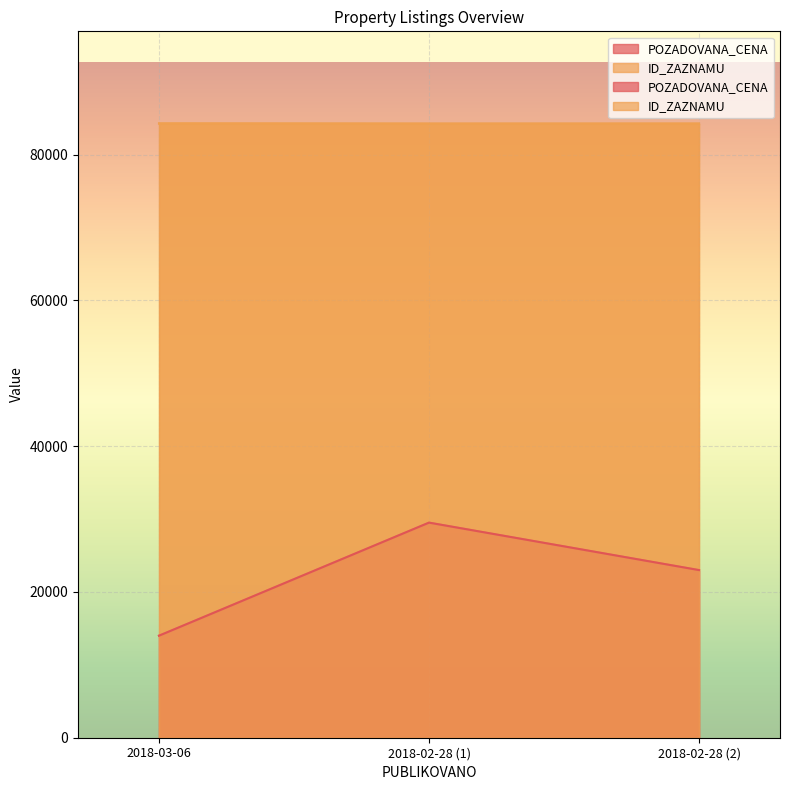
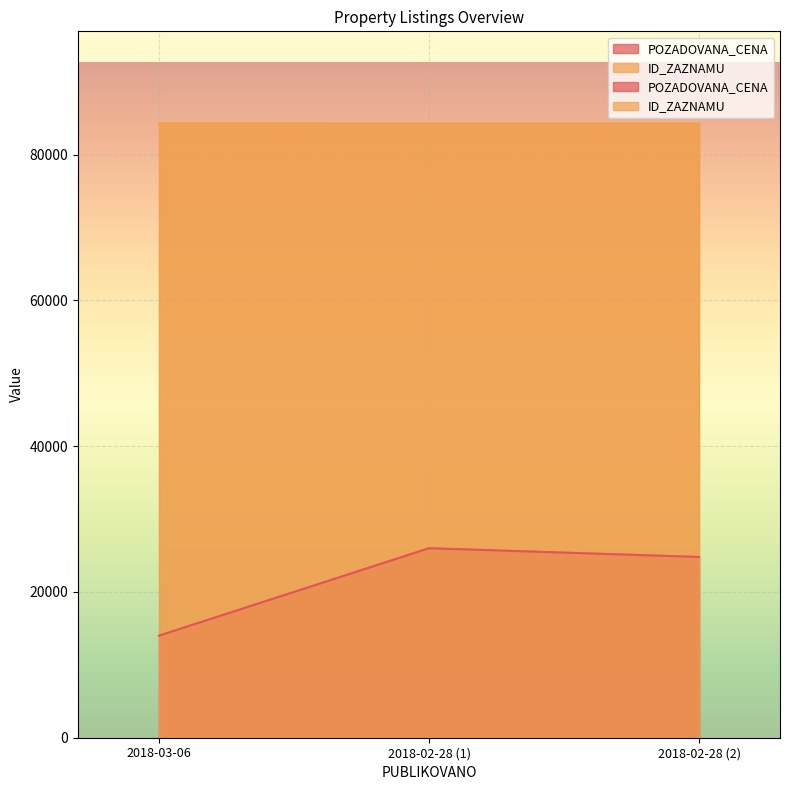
  {
    "POZADOVANA_CENA": {
      "2018-03-06": 14000,
-     "2018-02-28 (1)": 30000,
-     "2018-02-28 (2)": 23000
+     "2018-02-28 (1)": 26000,
+     "2018-02-28 (2)": 25000
    },
    "ID_ZAZNAMU": {
      "2018-03-06": 84000,
      "2018-02-28 (1)": 84000,
      "2018-02-28 (2)": 84000
    }
  }
